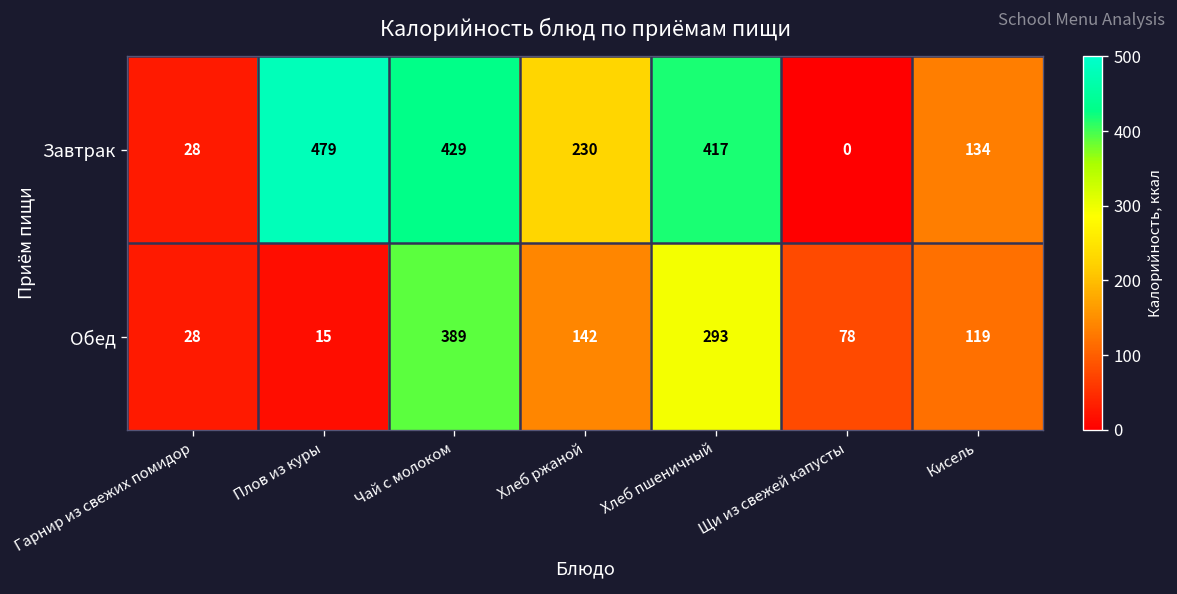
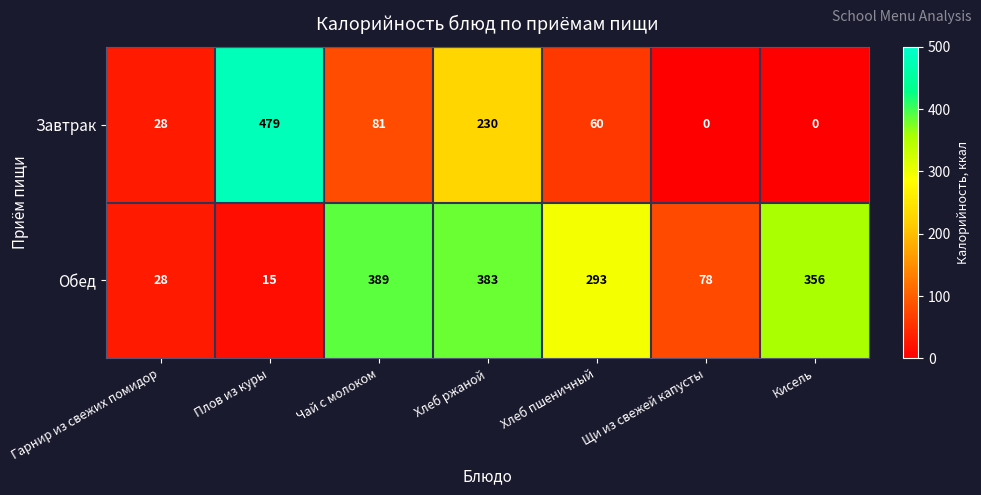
  {
    "Завтрак": {
      "Гарнир из свежих помидор": 28,
      "Плов из куры": 479,
-     "Чай с молоком": 429,
+     "Чай с молоком": 81,
      "Хлеб ржаной": 230,
-     "Хлеб пшеничный": 417,
+     "Хлеб пшеничный": 60,
      "Щи из свежей капусты": 0,
-     "Кисель": 134
+     "Кисель": 0
    },
    "Обед": {
      "Гарнир из свежих помидор": 28,
      "Плов из куры": 15,
      "Чай с молоком": 389,
-     "Хлеб ржаной": 142,
+     "Хлеб ржаной": 383,
      "Хлеб пшеничный": 293,
      "Щи из свежей капусты": 78,
-     "Кисель": 119
+     "Кисель": 356
    }
  }
